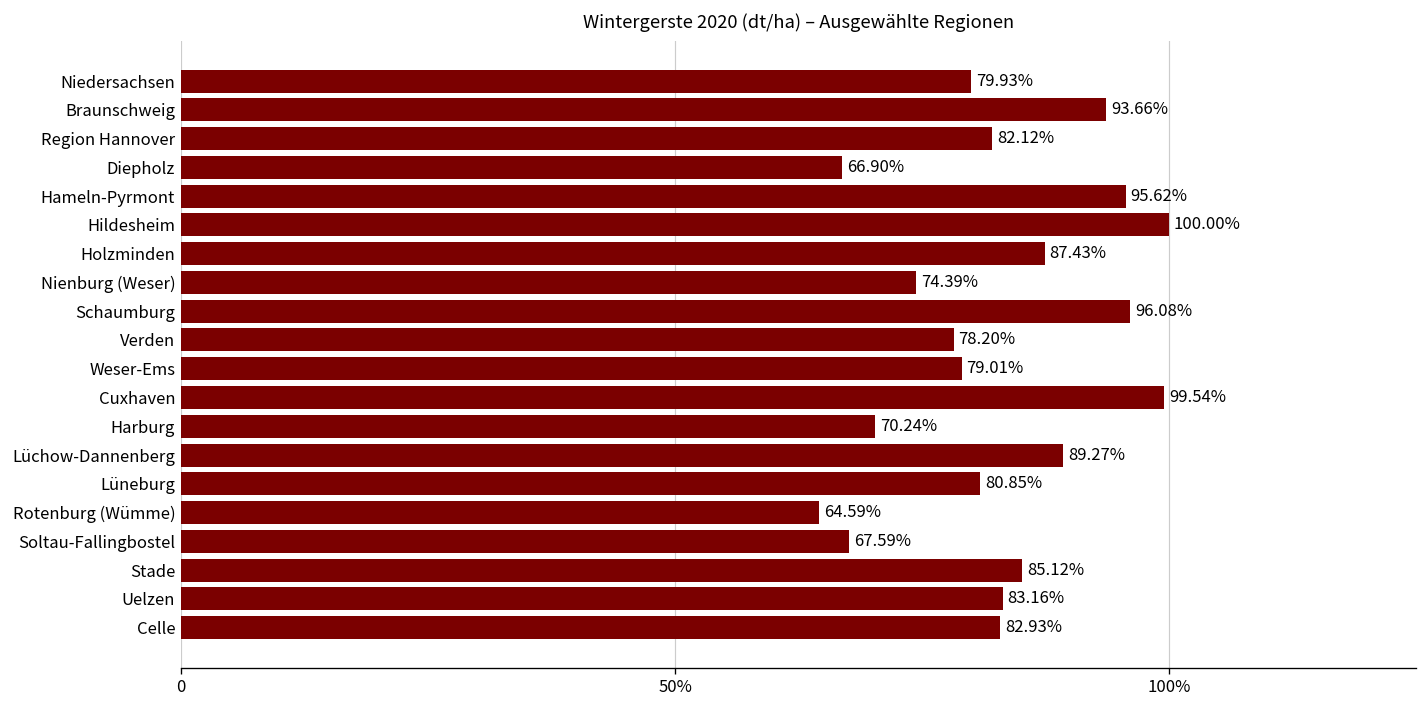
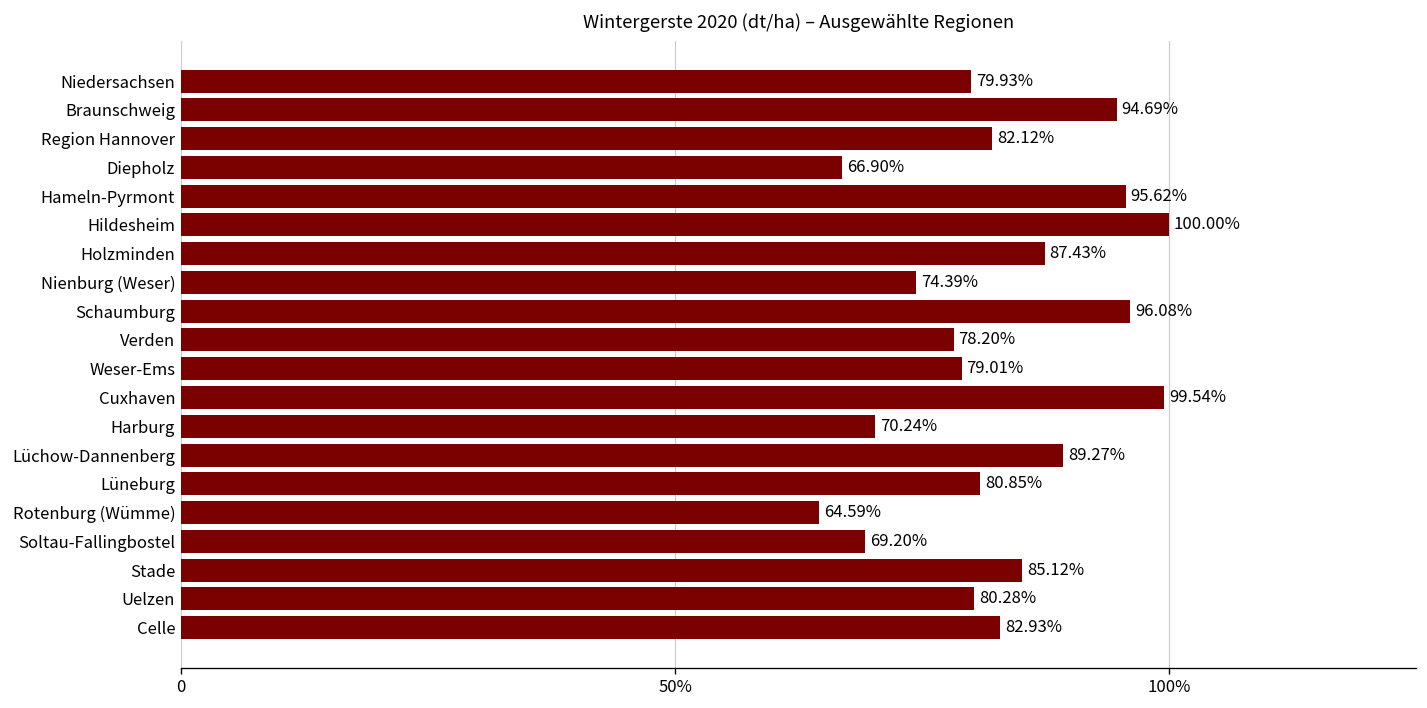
  {
    "Niedersachsen": "79.93%",
-   "Braunschweig": "93.66%",
+   "Braunschweig": "94.69%",
    "Region Hannover": "82.12%",
    "Diepholz": "66.90%",
    "Hameln-Pyrmont": "95.62%",
    "Hildesheim": "100.00%",
    "Holzminden": "87.43%",
    "Nienburg (Weser)": "74.39%",
    "Schaumburg": "96.08%",
    "Verden": "78.20%",
    "Weser-Ems": "79.01%",
    "Cuxhaven": "99.54%",
    "Harburg": "70.24%",
    "Lüchow-Dannenberg": "89.27%",
    "Lüneburg": "80.85%",
    "Rotenburg (Wümme)": "64.59%",
-   "Soltau-Fallingbostel": "67.59%",
+   "Soltau-Fallingbostel": "69.20%",
    "Stade": "85.12%",
-   "Uelzen": "83.16%",
+   "Uelzen": "80.28%",
    "Celle": "82.93%"
  }
